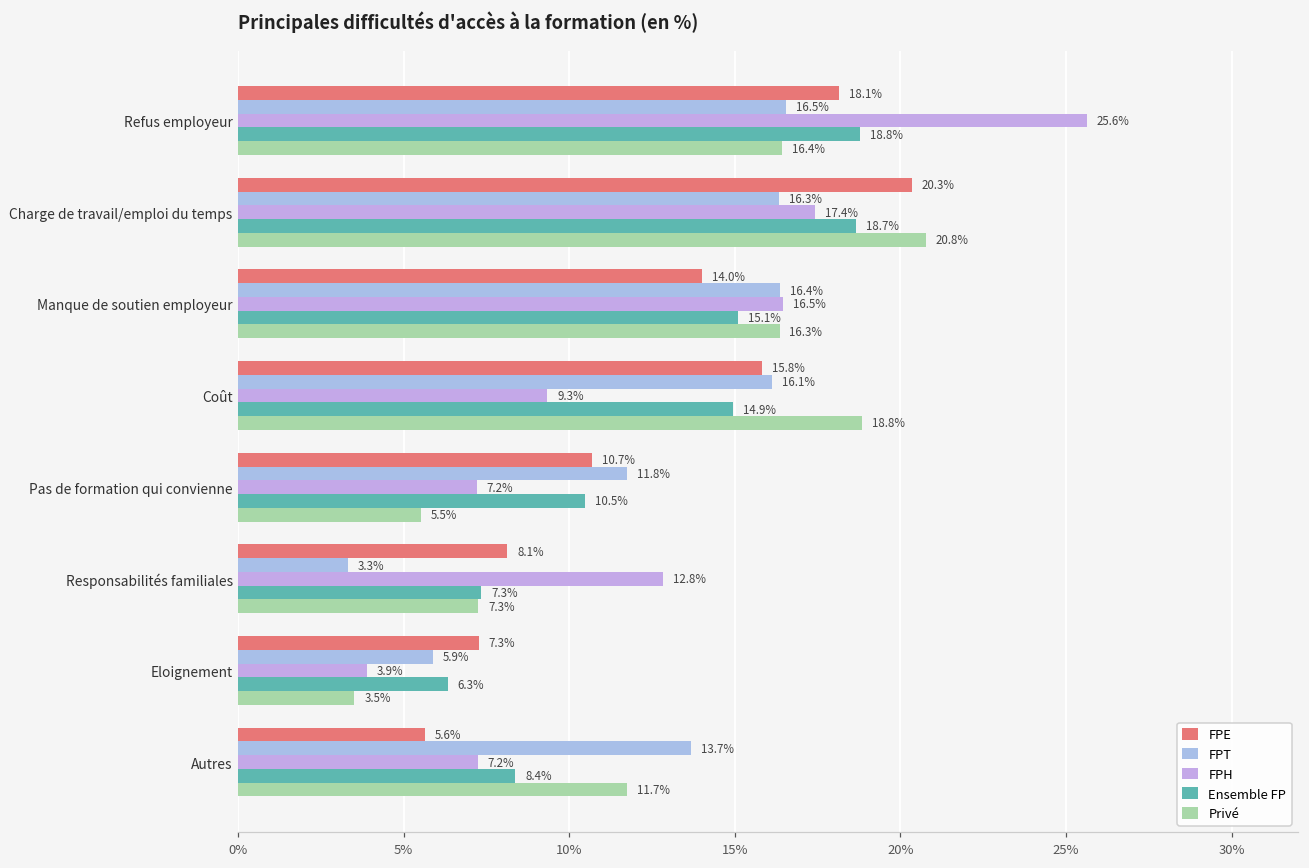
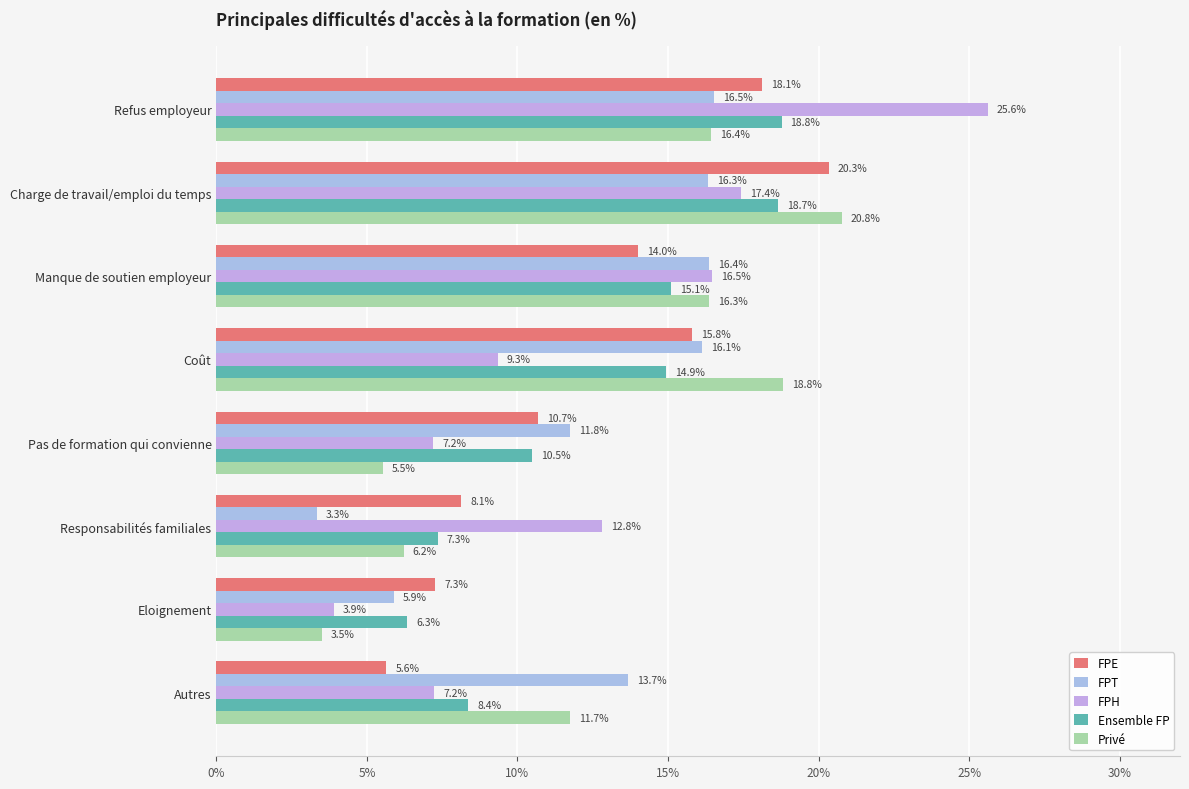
  {
    "FPE": {
      "Refus employeur": "18.1%",
      "Charge de travail/emploi du temps": "20.3%",
      "Manque de soutien employeur": "14.0%",
      "Coût": "15.8%",
      "Pas de formation qui convienne": "10.7%",
      "Responsabilités familiales": "8.1%",
      "Eloignement": "7.3%",
      "Autres": "5.6%"
    },
    "Ensemble FP": {
      "Refus employeur": "18.8%",
      "Charge de travail/emploi du temps": "18.7%",
      "Manque de soutien employeur": "15.1%",
      "Coût": "14.9%",
      "Pas de formation qui convienne": "10.5%",
      "Responsabilités familiales": "7.3%",
      "Eloignement": "6.3%",
      "Autres": "8.4%"
    },
    "Privé": {
      "Refus employeur": "16.4%",
      "Charge de travail/emploi du temps": "20.8%",
      "Manque de soutien employeur": "16.3%",
      "Coût": "18.8%",
      "Pas de formation qui convienne": "5.5%",
-     "Responsabilités familiales": "7.3%",
+     "Responsabilités familiales": "6.2%",
      "Eloignement": "3.5%",
      "Autres": "11.7%"
    }
  }
